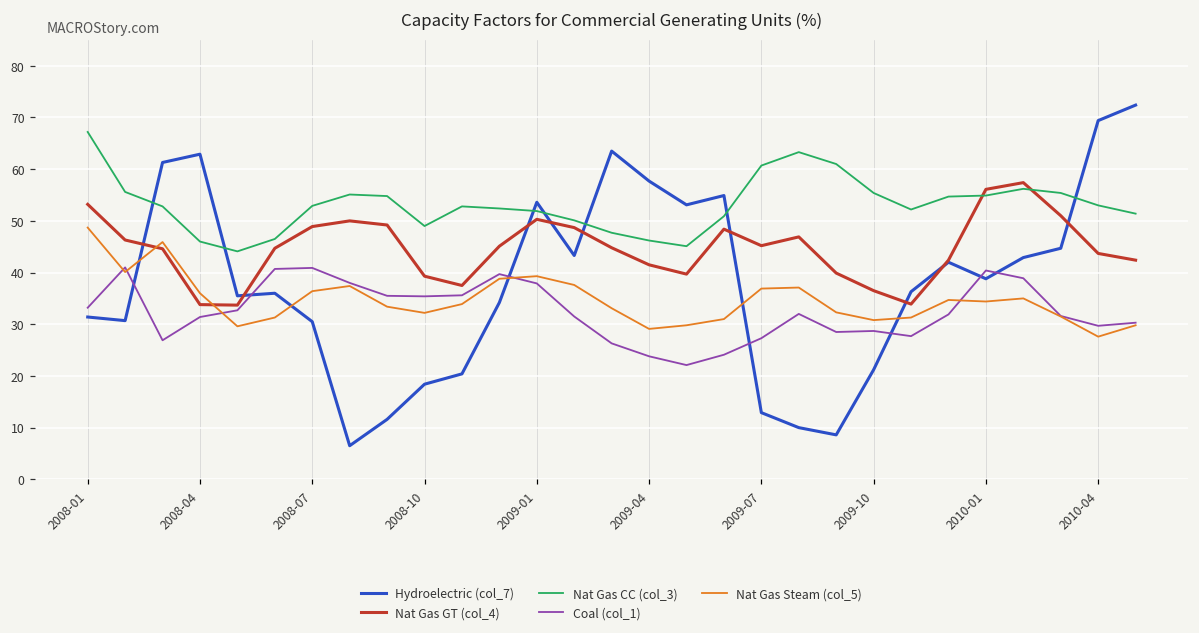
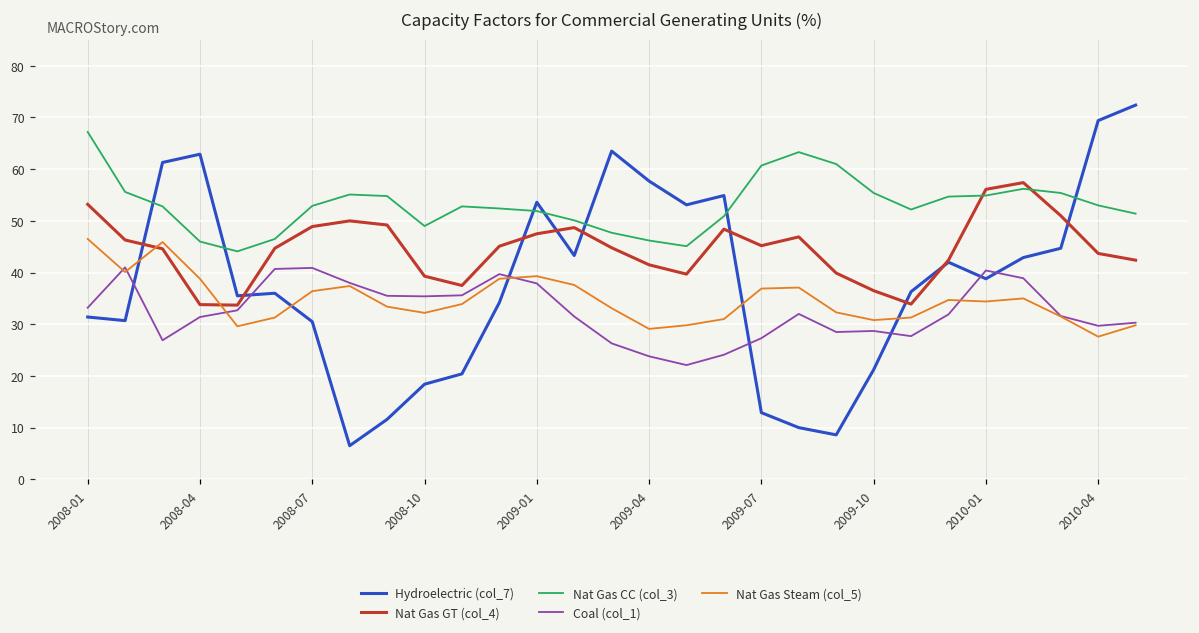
  {
    "Hydroelectric (col_7)": {
      "2008-01": 31,
      "2008-04": 63,
      "2008-07": 31,
      "2008-10": 18,
      "2009-01": 54,
      "2009-04": 58,
      "2009-07": 13,
      "2009-10": 21,
      "2010-01": 39,
      "2010-04": 69
    },
    "Nat Gas GT (col_4)": {
      "2008-01": 53,
      "2008-04": 34,
      "2008-07": 49,
      "2008-10": 39,
-     "2009-01": 50,
+     "2009-01": 48,
      "2009-04": 42,
      "2009-07": 45,
      "2009-10": 37,
      "2010-01": 56,
      "2010-04": 44
    },
    "Nat Gas CC (col_3)": {
      "2008-01": 67,
      "2008-04": 46,
      "2008-07": 53,
      "2008-10": 49,
      "2009-01": 52,
      "2009-04": 46,
      "2009-07": 61,
      "2009-10": 55,
      "2010-01": 55,
      "2010-04": 53
    },
    "Coal (col_1)": {
      "2008-01": 33,
      "2008-04": 31,
      "2008-07": 41,
      "2008-10": 35,
      "2009-01": 38,
      "2009-04": 24,
      "2009-07": 27,
      "2009-10": 29,
      "2010-01": 40,
      "2010-04": 30
    },
    "Nat Gas Steam (col_5)": {
-     "2008-01": 49,
-     "2008-04": 36,
+     "2008-01": 47,
+     "2008-04": 39,
      "2008-07": 36,
      "2008-10": 32,
      "2009-01": 39,
      "2009-04": 29,
      "2009-07": 37,
      "2009-10": 31,
      "2010-01": 34,
      "2010-04": 28
    }
  }
